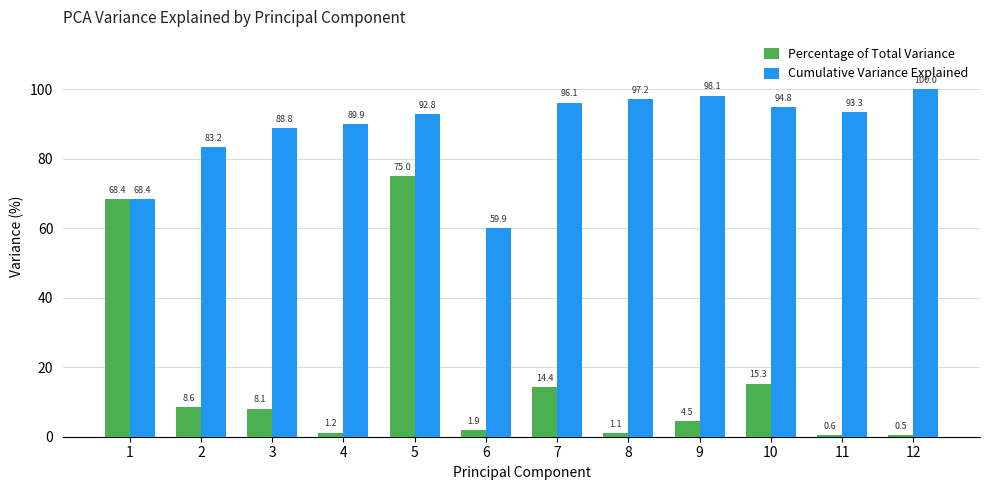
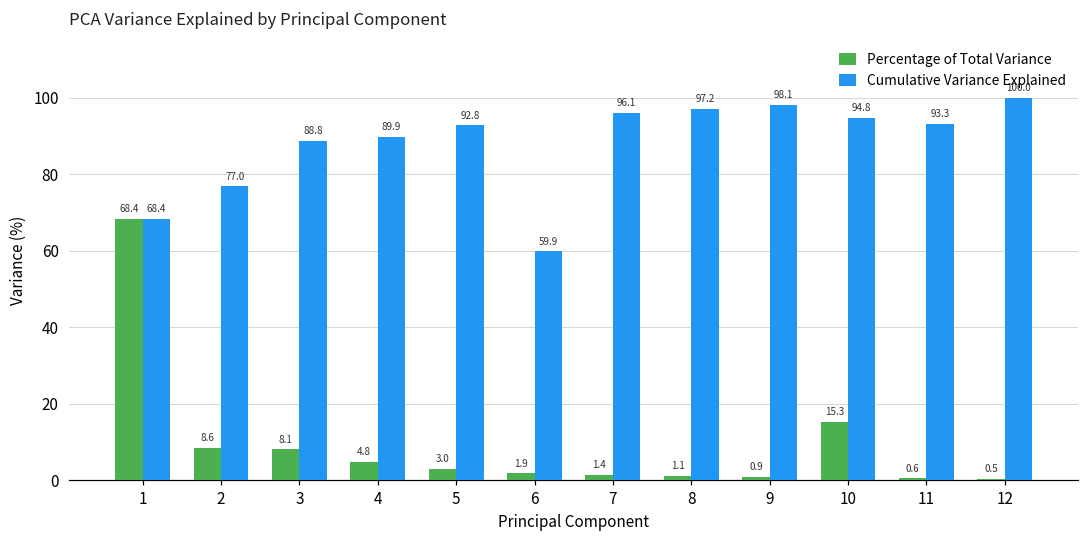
  {
    "Percentage of Total Variance": {
      "1": 68.4,
      "2": 8.6,
      "3": 8.1,
-     "4": 1.2,
-     "5": 75.0,
+     "4": 4.8,
+     "5": 3.0,
      "6": 1.9,
-     "7": 14.4,
+     "7": 1.4,
      "8": 1.1,
-     "9": 4.5,
+     "9": 0.9,
      "10": 15.3,
      "11": 0.6,
      "12": 0.5
    },
    "Cumulative Variance Explained": {
      "1": 68.4,
-     "2": 83.2,
+     "2": 77.0,
      "3": 88.8,
      "4": 89.9,
      "5": 92.8,
      "6": 59.9,
      "7": 96.1,
      "8": 97.2,
      "9": 98.1,
      "10": 94.8,
      "11": 93.3,
      "12": 100.0
    }
  }
